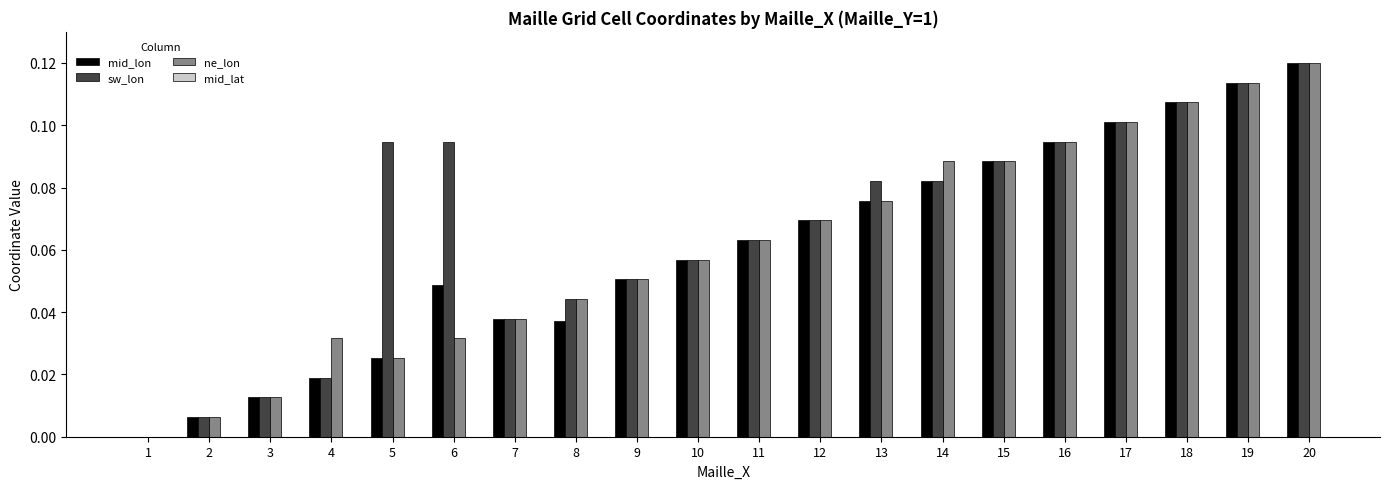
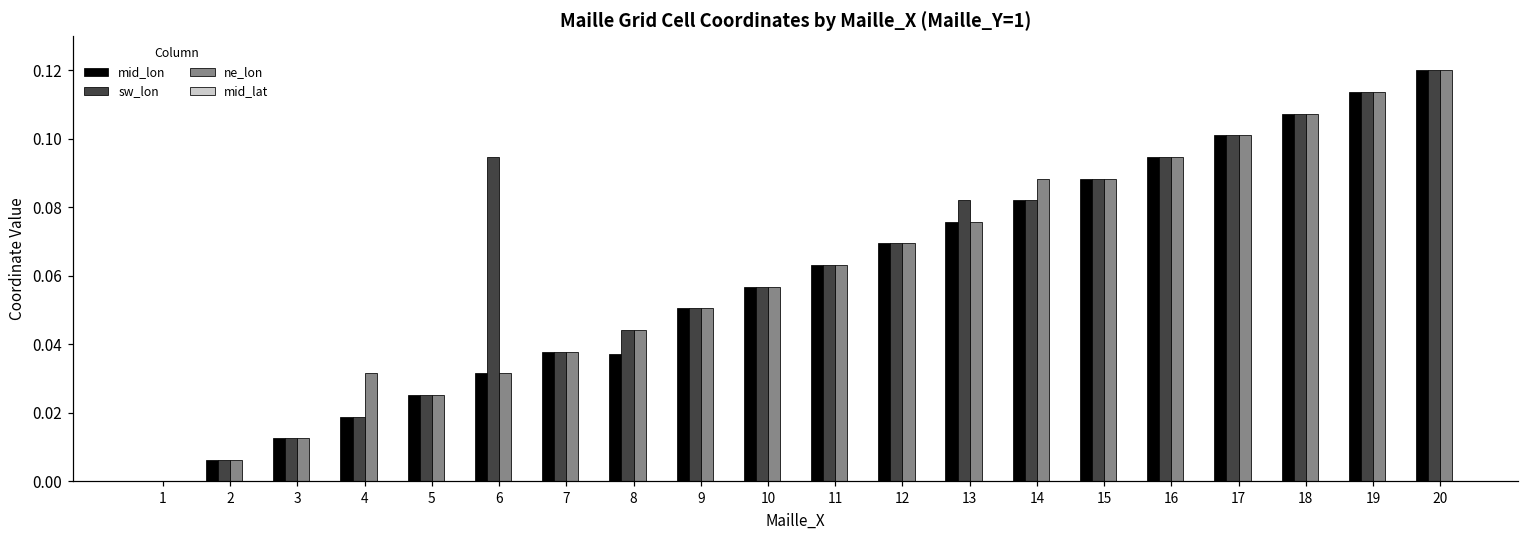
  {
    "mid_lon": {
      "1": 0.000,
      "2": 0.006,
      "3": 0.013,
      "4": 0.019,
      "5": 0.025,
-     "6": 0.049,
+     "6": 0.032,
      "7": 0.038,
      "8": 0.037,
      "9": 0.051,
      "10": 0.057,
      "11": 0.063,
      "12": 0.069,
      "13": 0.076,
      "14": 0.082,
      "15": 0.088,
      "16": 0.095,
      "17": 0.101,
      "18": 0.107,
      "19": 0.114,
      "20": 0.120
    },
    "sw_lon": {
      "1": 0.000,
      "2": 0.006,
      "3": 0.013,
      "4": 0.019,
-     "5": 0.095,
+     "5": 0.025,
      "6": 0.095,
      "7": 0.038,
      "8": 0.044,
      "9": 0.051,
      "10": 0.057,
      "11": 0.063,
      "12": 0.069,
      "13": 0.082,
      "14": 0.082,
      "15": 0.088,
      "16": 0.095,
      "17": 0.101,
      "18": 0.107,
      "19": 0.114,
      "20": 0.120
    },
    "ne_lon": {
      "1": 0.000,
      "2": 0.006,
      "3": 0.013,
      "4": 0.032,
      "5": 0.025,
      "6": 0.032,
      "7": 0.038,
      "8": 0.044,
      "9": 0.051,
      "10": 0.057,
      "11": 0.063,
      "12": 0.069,
      "13": 0.076,
      "14": 0.088,
      "15": 0.088,
      "16": 0.095,
      "17": 0.101,
      "18": 0.107,
      "19": 0.114,
      "20": 0.120
    }
  }
